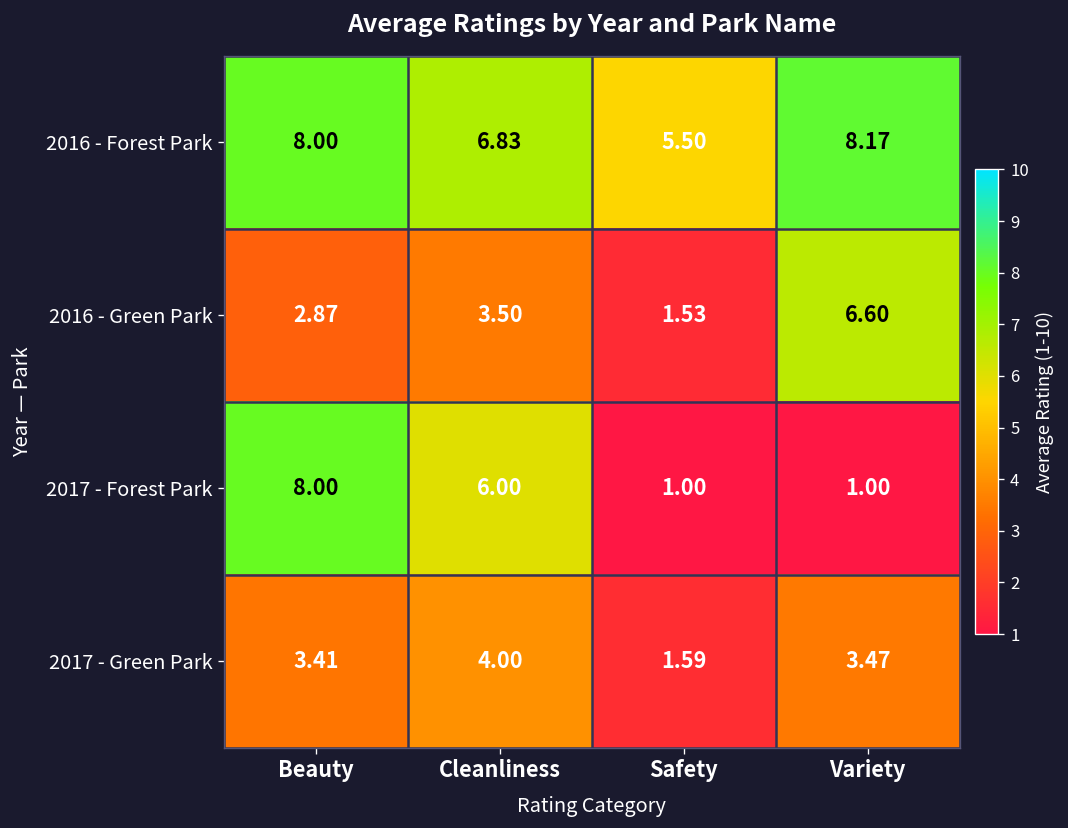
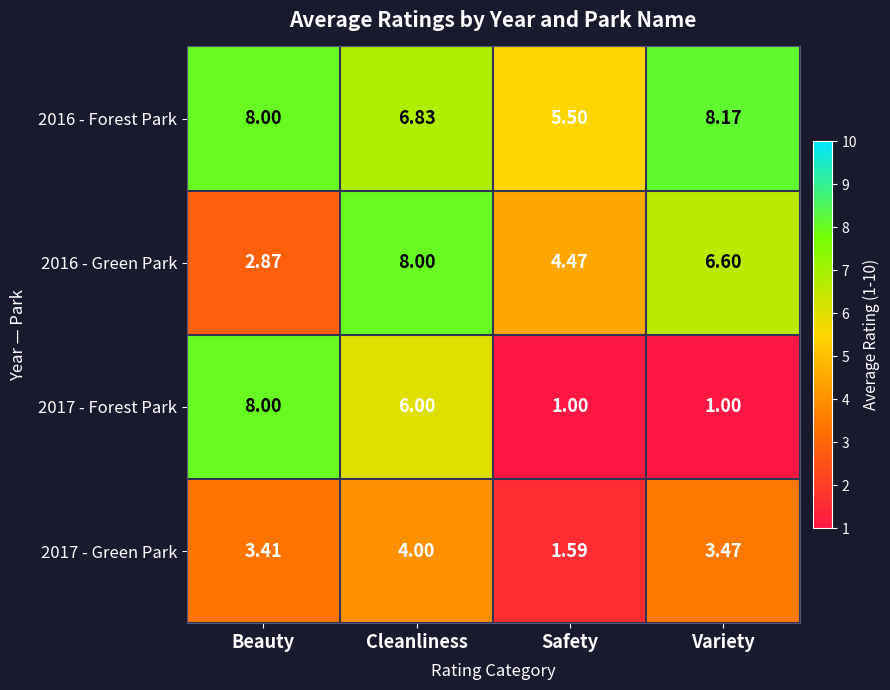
  {
    "2016 - Forest Park": {
      "Beauty": 8.00,
      "Cleanliness": 6.83,
      "Safety": 5.50,
      "Variety": 8.17
    },
    "2016 - Green Park": {
      "Beauty": 2.87,
-     "Cleanliness": 3.50,
-     "Safety": 1.53,
+     "Cleanliness": 8.00,
+     "Safety": 4.47,
      "Variety": 6.60
    },
    "2017 - Forest Park": {
      "Beauty": 8.00,
      "Cleanliness": 6.00,
      "Safety": 1.00,
      "Variety": 1.00
    },
    "2017 - Green Park": {
      "Beauty": 3.41,
      "Cleanliness": 4.00,
      "Safety": 1.59,
      "Variety": 3.47
    }
  }
